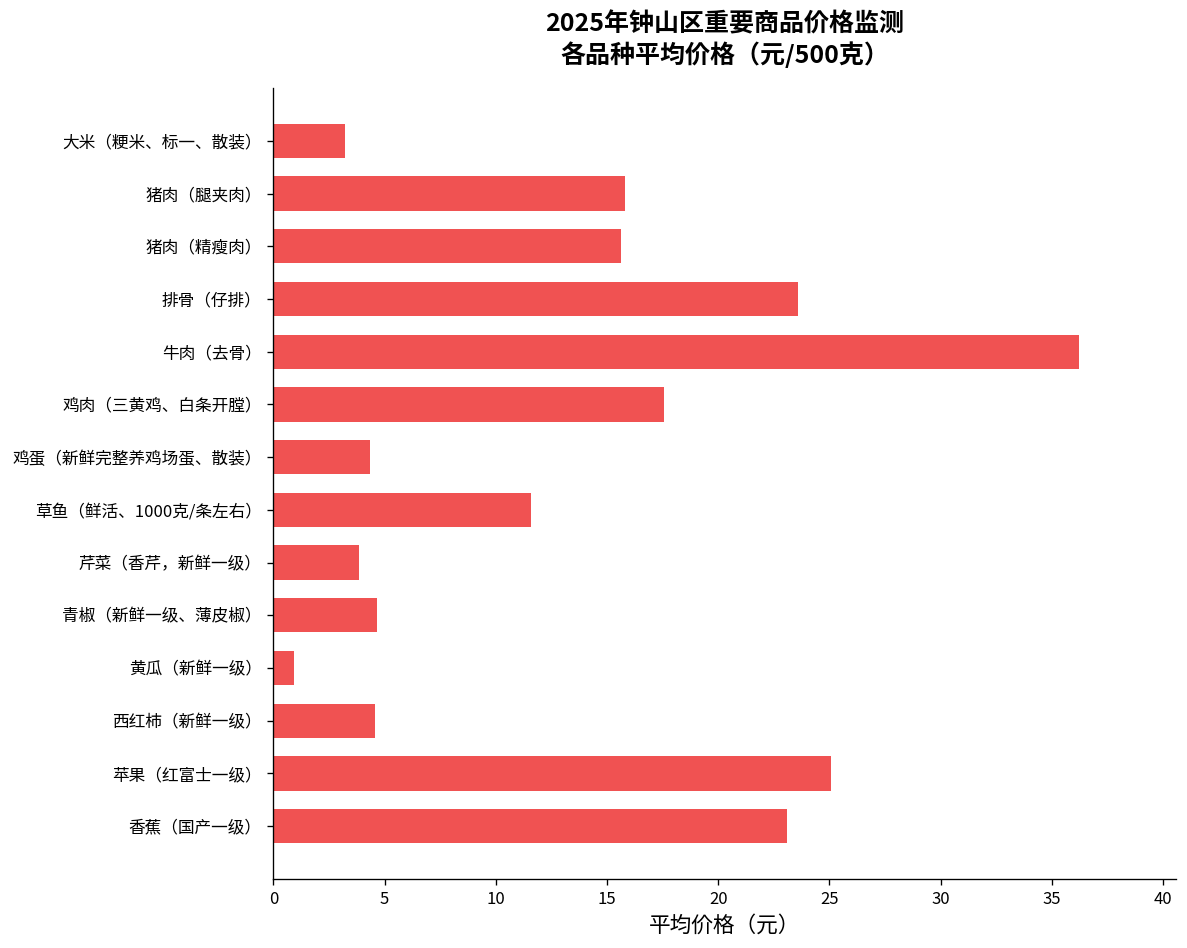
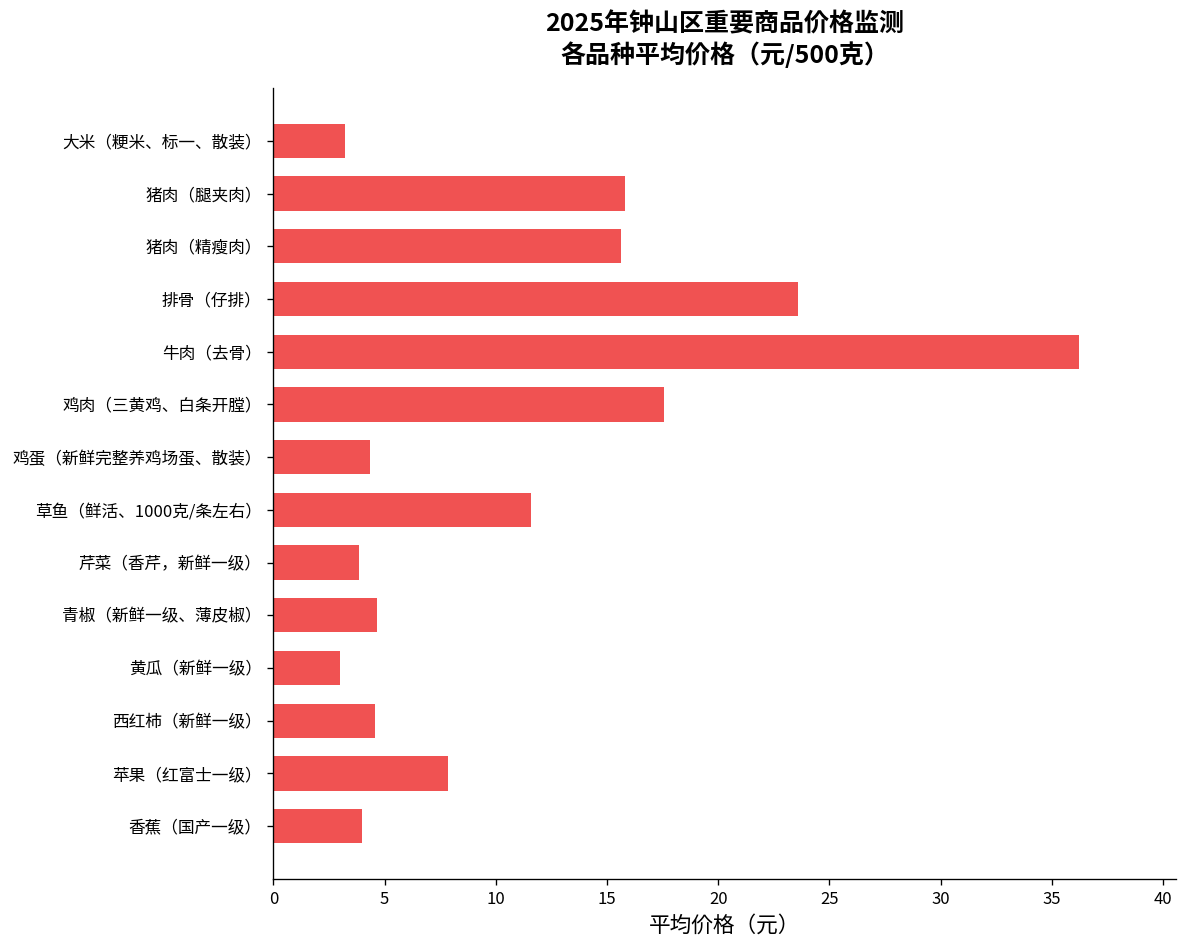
  {
    "大米（粳米、标一、散装）": 3.2,
    "猪肉（腿夹肉）": 15.8,
    "猪肉（精瘦肉）": 15.6,
    "排骨（仔排）": 23.6,
    "牛肉（去骨）": 36.2,
    "鸡肉（三黄鸡、白条开膛）": 17.6,
    "鸡蛋（新鲜完整养鸡场蛋、散装）": 4.4,
    "草鱼（鲜活、1000克/条左右）": 11.6,
    "芹菜（香芹，新鲜一级）": 3.9,
    "青椒（新鲜一级、薄皮椒）": 4.7,
-   "黄瓜（新鲜一级）": 0.9,
+   "黄瓜（新鲜一级）": 3.0,
    "西红柿（新鲜一级）": 4.6,
-   "苹果（红富士一级）": 25.1,
-   "香蕉（国产一级）": 23.1
+   "苹果（红富士一级）": 7.9,
+   "香蕉（国产一级）": 4.0
  }
